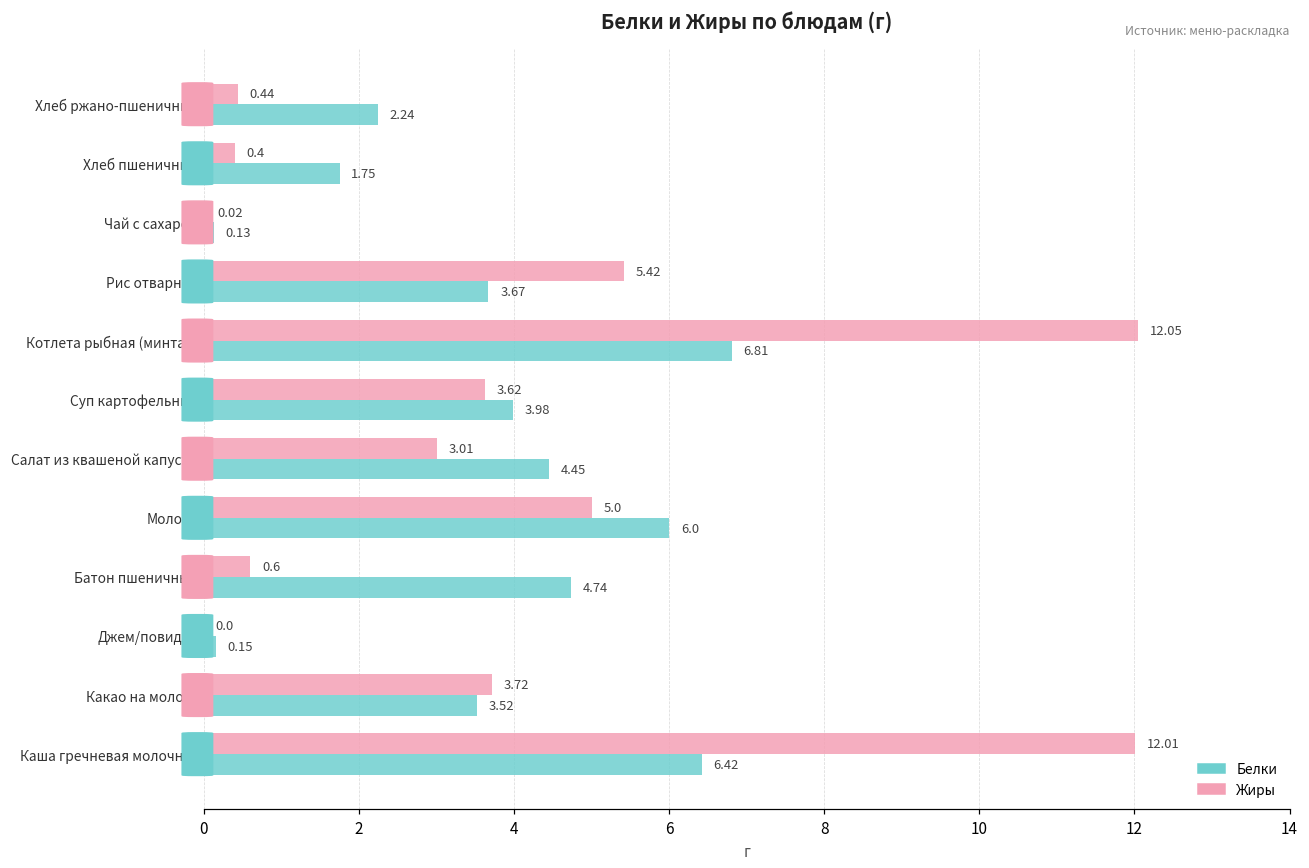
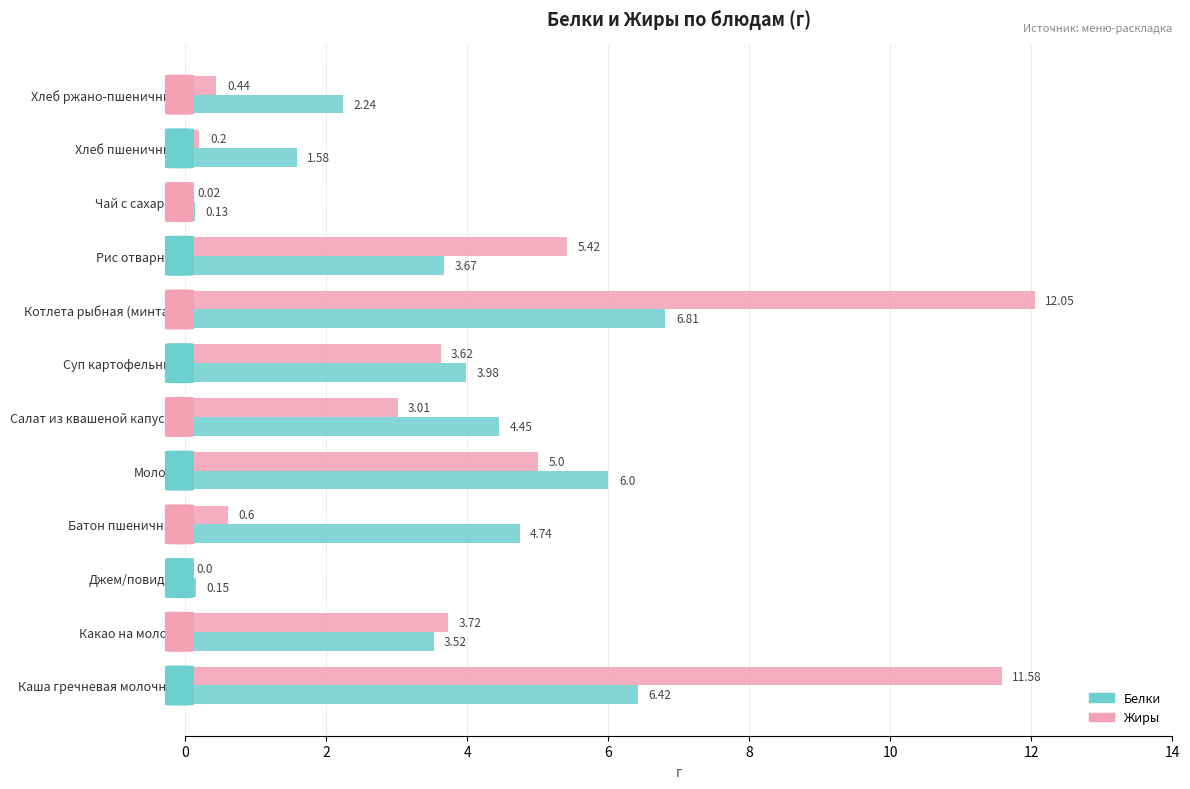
  {
    "Белки": {
      "Хлеб ржано-пшеничный": 2.24,
-     "Хлеб пшеничный": 1.75,
+     "Хлеб пшеничный": 1.58,
      "Чай с сахаром": 0.13,
      "Рис отварной": 3.67,
      "Котлета рыбная (минтай)": 6.81,
      "Суп картофельный": 3.98,
      "Салат из квашеной капусты": 4.45,
      "Молоко": 6.0,
      "Батон пшеничный": 4.74,
      "Джем/повидло": 0.15,
      "Какао на молоке": 3.52,
      "Каша гречневая молочная": 6.42
    },
    "Жиры": {
      "Хлеб ржано-пшеничный": 0.44,
-     "Хлеб пшеничный": 0.4,
+     "Хлеб пшеничный": 0.2,
      "Рис отварной": 5.42,
      "Котлета рыбная (минтай)": 12.05,
      "Суп картофельный": 3.62,
      "Салат из квашеной капусты": 3.01,
      "Молоко": 5.0,
      "Батон пшеничный": 0.6,
      "Какао на молоке": 3.72,
-     "Каша гречневая молочная": 12.01
+     "Каша гречневая молочная": 11.58
    }
  }
